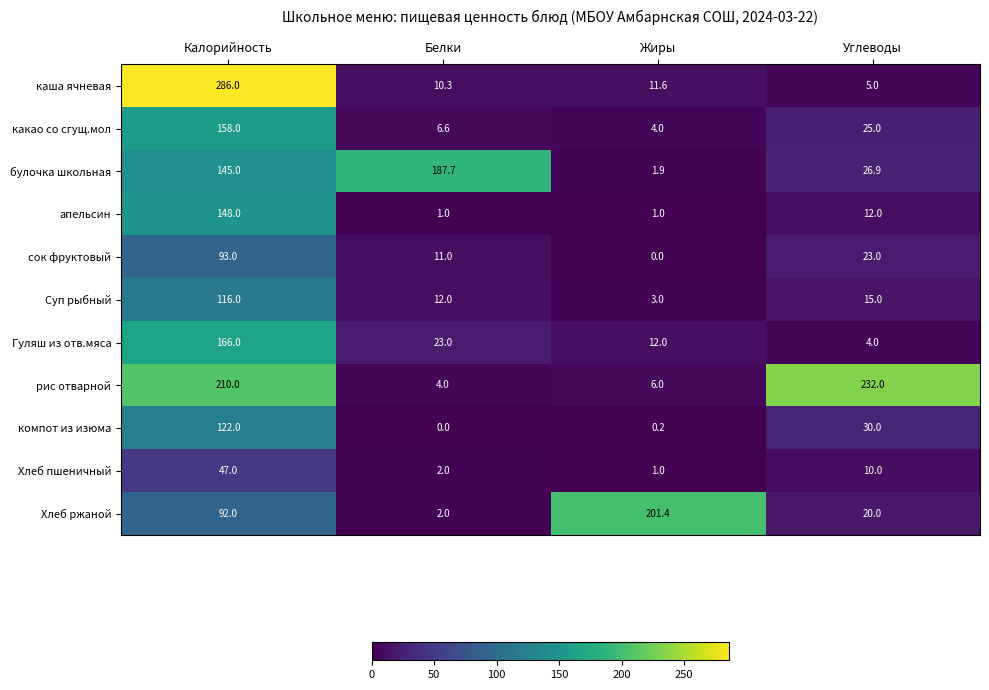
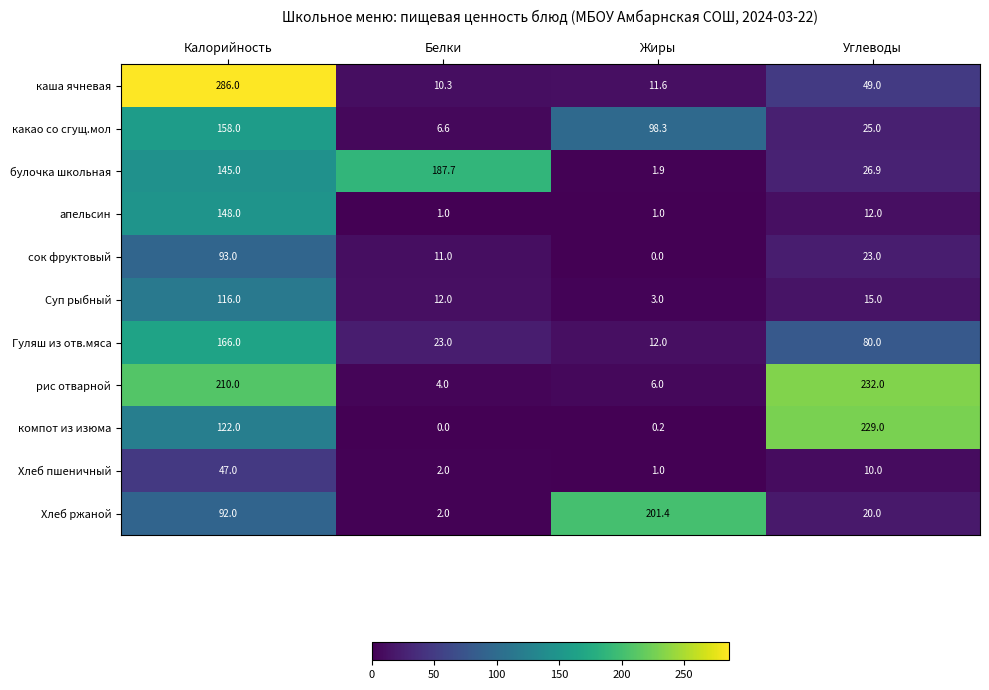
  {
    "каша ячневая": {
      "Калорийность": 286.0,
      "Белки": 10.3,
      "Жиры": 11.6,
-     "Углеводы": 5.0
+     "Углеводы": 49.0
    },
    "какао со сгущ.мол": {
      "Калорийность": 158.0,
      "Белки": 6.6,
-     "Жиры": 4.0,
+     "Жиры": 98.3,
      "Углеводы": 25.0
    },
    "булочка школьная": {
      "Калорийность": 145.0,
      "Белки": 187.7,
      "Жиры": 1.9,
      "Углеводы": 26.9
    },
    "апельсин": {
      "Калорийность": 148.0,
      "Белки": 1.0,
      "Жиры": 1.0,
      "Углеводы": 12.0
    },
    "сок фруктовый": {
      "Калорийность": 93.0,
      "Белки": 11.0,
      "Жиры": 0.0,
      "Углеводы": 23.0
    },
    "Суп рыбный": {
      "Калорийность": 116.0,
      "Белки": 12.0,
      "Жиры": 3.0,
      "Углеводы": 15.0
    },
    "Гуляш из отв.мяса": {
      "Калорийность": 166.0,
      "Белки": 23.0,
      "Жиры": 12.0,
-     "Углеводы": 4.0
+     "Углеводы": 80.0
    },
    "рис отварной": {
      "Калорийность": 210.0,
      "Белки": 4.0,
      "Жиры": 6.0,
      "Углеводы": 232.0
    },
    "компот из изюма": {
      "Калорийность": 122.0,
      "Белки": 0.0,
      "Жиры": 0.2,
-     "Углеводы": 30.0
+     "Углеводы": 229.0
    },
    "Хлеб пшеничный": {
      "Калорийность": 47.0,
      "Белки": 2.0,
      "Жиры": 1.0,
      "Углеводы": 10.0
    },
    "Хлеб ржаной": {
      "Калорийность": 92.0,
      "Белки": 2.0,
      "Жиры": 201.4,
      "Углеводы": 20.0
    }
  }
